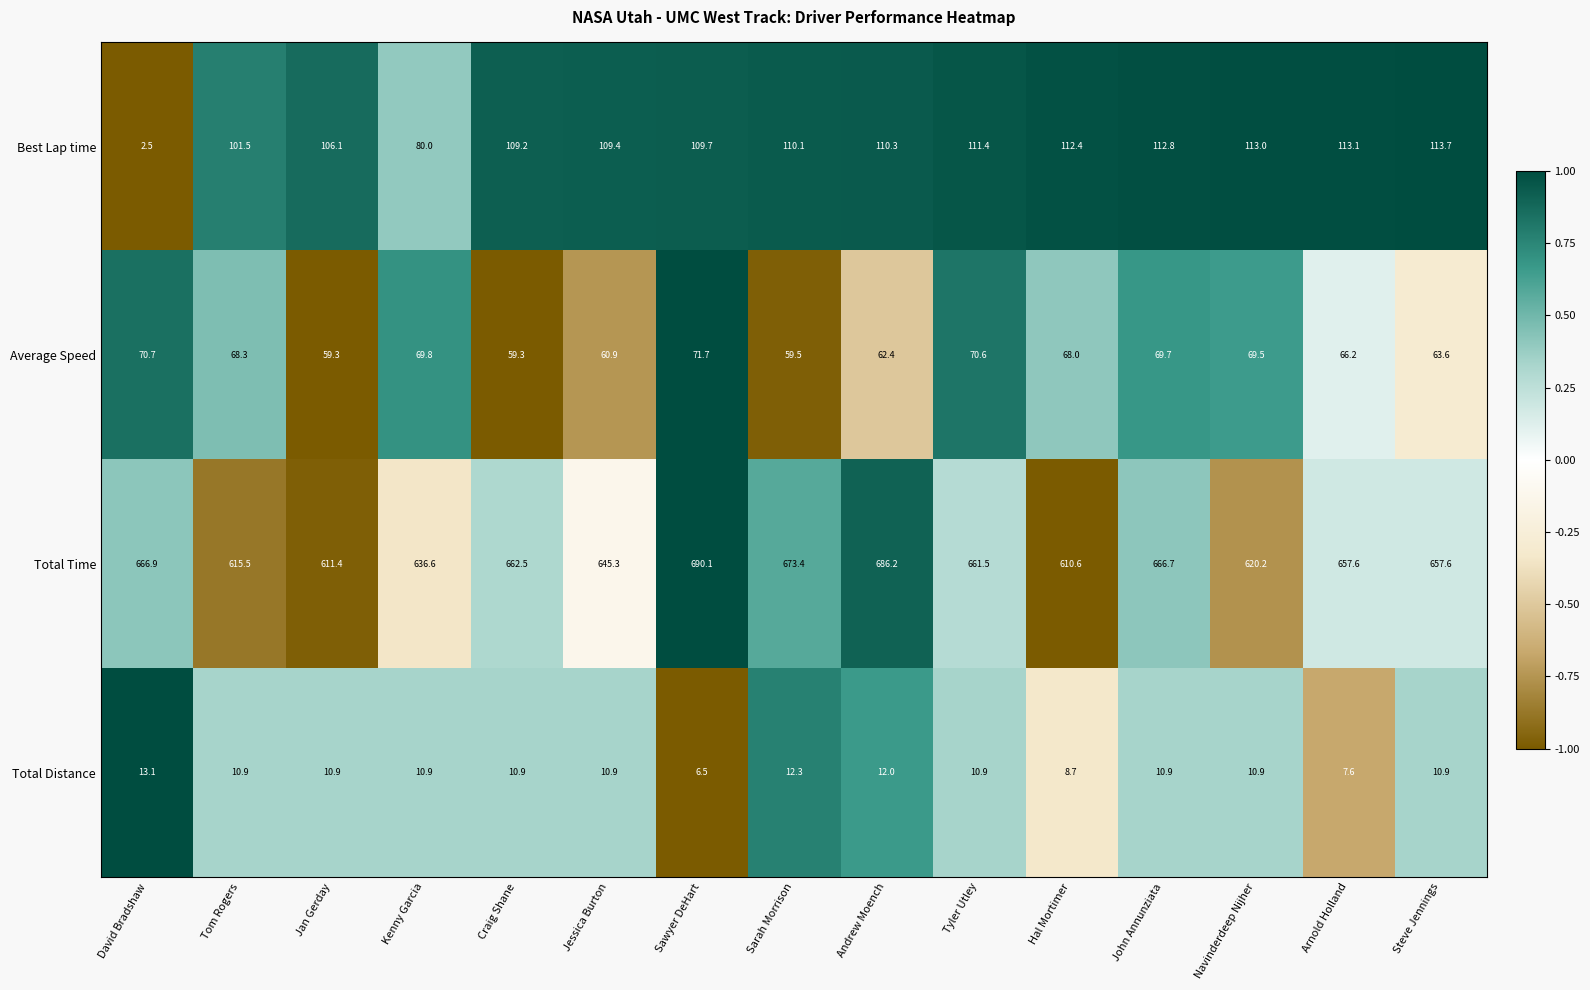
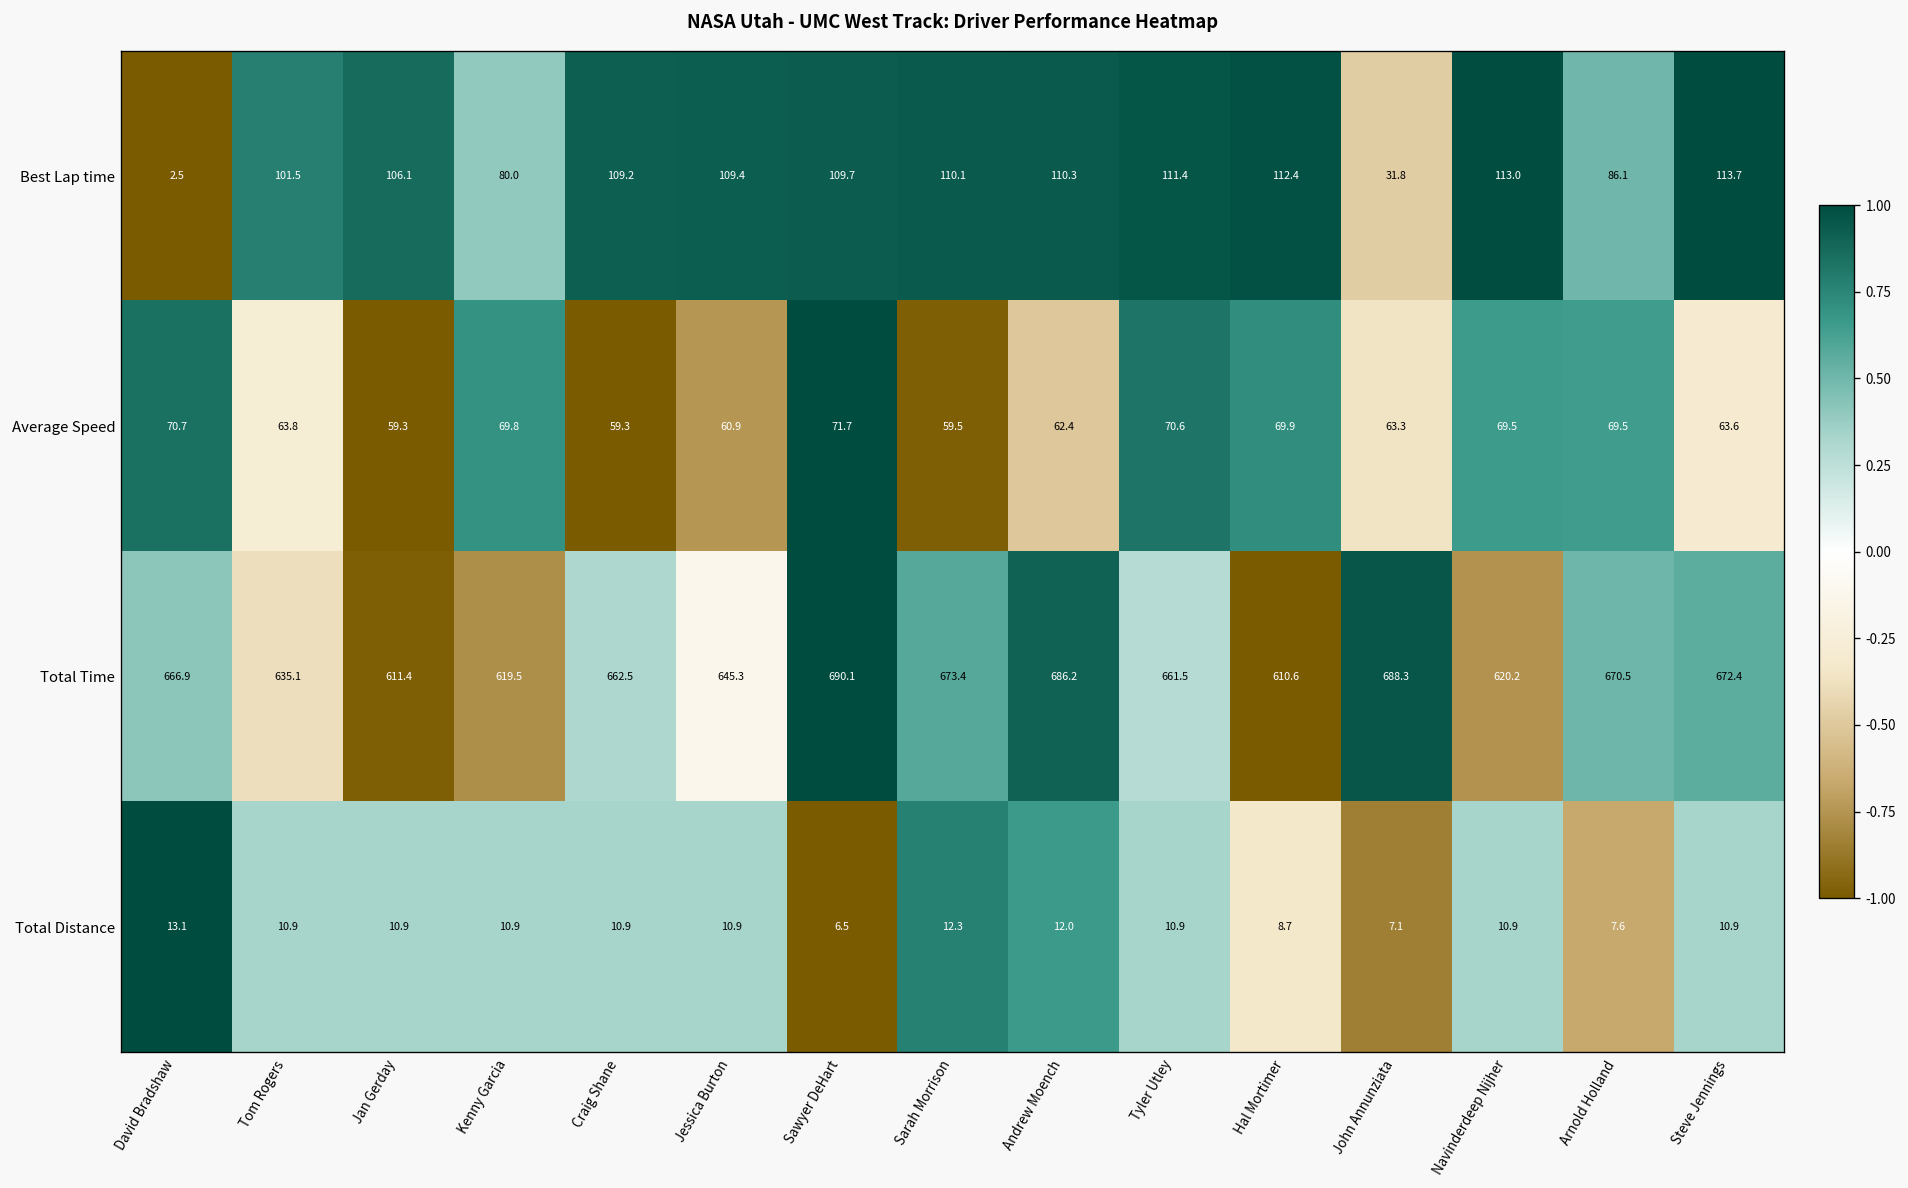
  {
    "Best Lap time": {
      "David Bradshaw": 2.5,
      "Tom Rogers": 101.5,
      "Jan Gerday": 106.1,
      "Kenny Garcia": 80.0,
      "Craig Shane": 109.2,
      "Jessica Burton": 109.4,
      "Sawyer DeHart": 109.7,
      "Sarah Morrison": 110.1,
      "Andrew Moench": 110.3,
      "Tyler Utley": 111.4,
      "Hal Mortimer": 112.4,
-     "John Annunziata": 112.8,
+     "John Annunziata": 31.8,
      "Navinderdeep Nijher": 113.0,
-     "Arnold Holland": 113.1,
+     "Arnold Holland": 86.1,
      "Steve Jennings": 113.7
    },
    "Average Speed": {
      "David Bradshaw": 70.7,
-     "Tom Rogers": 68.3,
+     "Tom Rogers": 63.8,
      "Jan Gerday": 59.3,
      "Kenny Garcia": 69.8,
      "Craig Shane": 59.3,
      "Jessica Burton": 60.9,
      "Sawyer DeHart": 71.7,
      "Sarah Morrison": 59.5,
      "Andrew Moench": 62.4,
      "Tyler Utley": 70.6,
-     "Hal Mortimer": 68.0,
-     "John Annunziata": 69.7,
+     "Hal Mortimer": 69.9,
+     "John Annunziata": 63.3,
      "Navinderdeep Nijher": 69.5,
-     "Arnold Holland": 66.2,
+     "Arnold Holland": 69.5,
      "Steve Jennings": 63.6
    },
    "Total Time": {
      "David Bradshaw": 666.9,
-     "Tom Rogers": 615.5,
+     "Tom Rogers": 635.1,
      "Jan Gerday": 611.4,
-     "Kenny Garcia": 636.6,
+     "Kenny Garcia": 619.5,
      "Craig Shane": 662.5,
      "Jessica Burton": 645.3,
      "Sawyer DeHart": 690.1,
      "Sarah Morrison": 673.4,
      "Andrew Moench": 686.2,
      "Tyler Utley": 661.5,
      "Hal Mortimer": 610.6,
-     "John Annunziata": 666.7,
+     "John Annunziata": 688.3,
      "Navinderdeep Nijher": 620.2,
-     "Arnold Holland": 657.6,
-     "Steve Jennings": 657.6
+     "Arnold Holland": 670.5,
+     "Steve Jennings": 672.4
    },
    "Total Distance": {
      "David Bradshaw": 13.1,
      "Tom Rogers": 10.9,
      "Jan Gerday": 10.9,
      "Kenny Garcia": 10.9,
      "Craig Shane": 10.9,
      "Jessica Burton": 10.9,
      "Sawyer DeHart": 6.5,
      "Sarah Morrison": 12.3,
      "Andrew Moench": 12.0,
      "Tyler Utley": 10.9,
      "Hal Mortimer": 8.7,
-     "John Annunziata": 10.9,
+     "John Annunziata": 7.1,
      "Navinderdeep Nijher": 10.9,
      "Arnold Holland": 7.6,
      "Steve Jennings": 10.9
    }
  }
